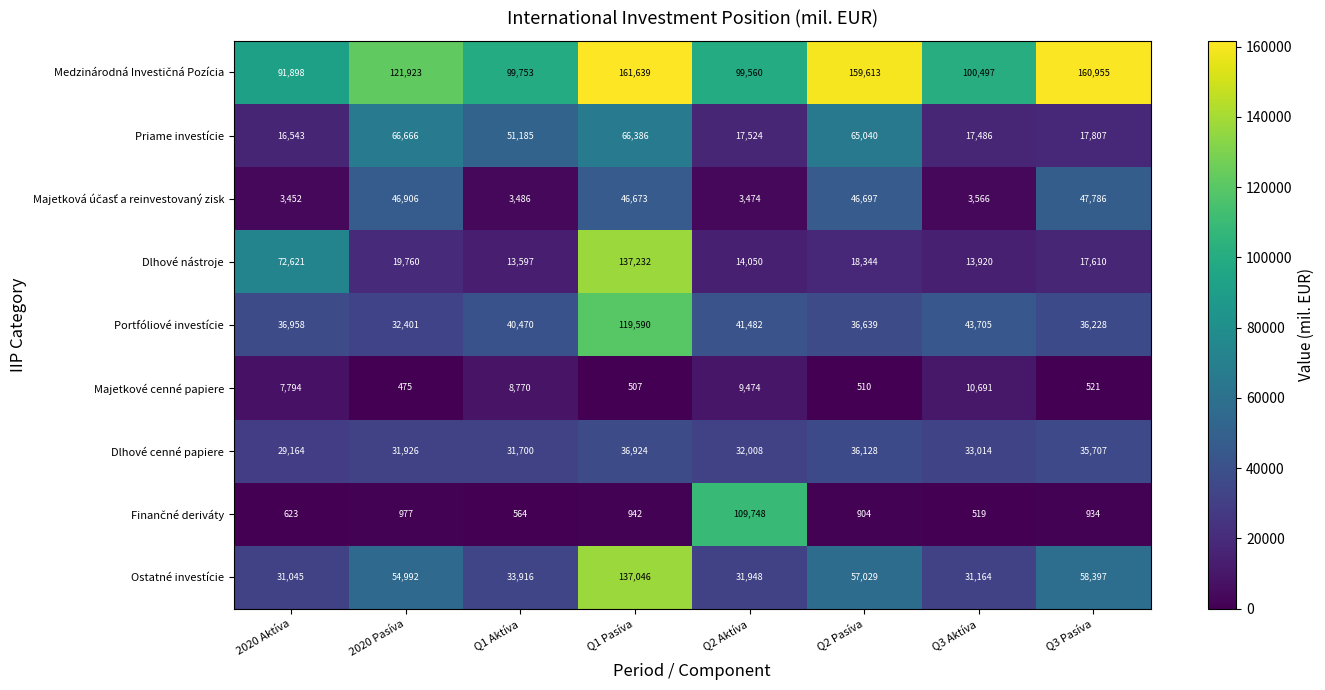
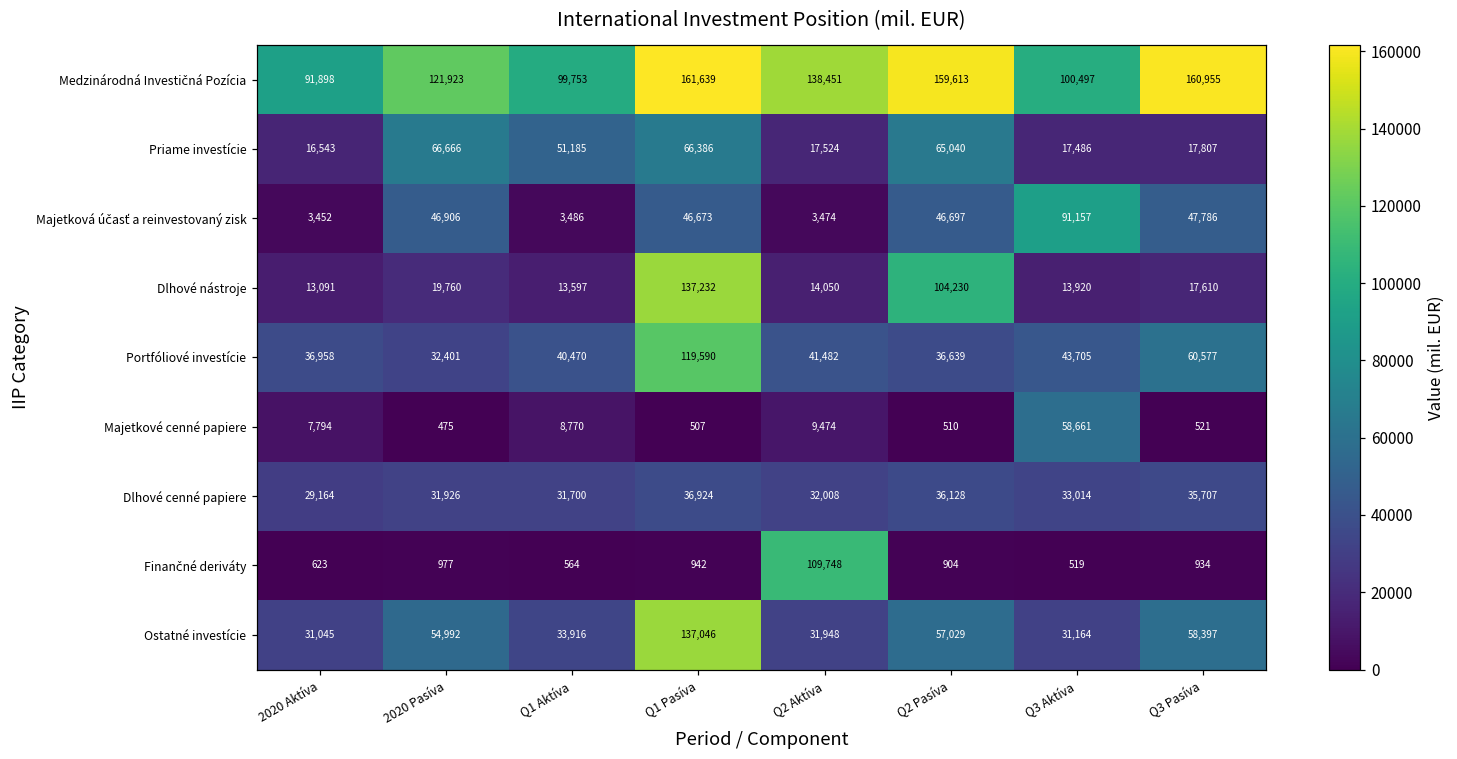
  {
    "Medzinárodná Investičná Pozícia": {
      "2020 Aktíva": "91,898",
      "2020 Pasíva": "121,923",
      "Q1 Aktíva": "99,753",
      "Q1 Pasíva": "161,639",
-     "Q2 Aktíva": "99,560",
+     "Q2 Aktíva": "138,451",
      "Q2 Pasíva": "159,613",
      "Q3 Aktíva": "100,497",
      "Q3 Pasíva": "160,955"
    },
    "Priame investície": {
      "2020 Aktíva": "16,543",
      "2020 Pasíva": "66,666",
      "Q1 Aktíva": "51,185",
      "Q1 Pasíva": "66,386",
      "Q2 Aktíva": "17,524",
      "Q2 Pasíva": "65,040",
      "Q3 Aktíva": "17,486",
      "Q3 Pasíva": "17,807"
    },
    "Majetková účasť a reinvestovaný zisk": {
      "2020 Aktíva": "3,452",
      "2020 Pasíva": "46,906",
      "Q1 Aktíva": "3,486",
      "Q1 Pasíva": "46,673",
      "Q2 Aktíva": "3,474",
      "Q2 Pasíva": "46,697",
-     "Q3 Aktíva": "3,566",
+     "Q3 Aktíva": "91,157",
      "Q3 Pasíva": "47,786"
    },
    "Dlhové nástroje": {
-     "2020 Aktíva": "72,621",
+     "2020 Aktíva": "13,091",
      "2020 Pasíva": "19,760",
      "Q1 Aktíva": "13,597",
      "Q1 Pasíva": "137,232",
      "Q2 Aktíva": "14,050",
-     "Q2 Pasíva": "18,344",
+     "Q2 Pasíva": "104,230",
      "Q3 Aktíva": "13,920",
      "Q3 Pasíva": "17,610"
    },
    "Portfóliové investície": {
      "2020 Aktíva": "36,958",
      "2020 Pasíva": "32,401",
      "Q1 Aktíva": "40,470",
      "Q1 Pasíva": "119,590",
      "Q2 Aktíva": "41,482",
      "Q2 Pasíva": "36,639",
      "Q3 Aktíva": "43,705",
-     "Q3 Pasíva": "36,228"
+     "Q3 Pasíva": "60,577"
    },
    "Majetkové cenné papiere": {
      "2020 Aktíva": "7,794",
      "2020 Pasíva": "475",
      "Q1 Aktíva": "8,770",
      "Q1 Pasíva": "507",
      "Q2 Aktíva": "9,474",
      "Q2 Pasíva": "510",
-     "Q3 Aktíva": "10,691",
+     "Q3 Aktíva": "58,661",
      "Q3 Pasíva": "521"
    },
    "Dlhové cenné papiere": {
      "2020 Aktíva": "29,164",
      "2020 Pasíva": "31,926",
      "Q1 Aktíva": "31,700",
      "Q1 Pasíva": "36,924",
      "Q2 Aktíva": "32,008",
      "Q2 Pasíva": "36,128",
      "Q3 Aktíva": "33,014",
      "Q3 Pasíva": "35,707"
    },
    "Finančné deriváty": {
      "2020 Aktíva": "623",
      "2020 Pasíva": "977",
      "Q1 Aktíva": "564",
      "Q1 Pasíva": "942",
      "Q2 Aktíva": "109,748",
      "Q2 Pasíva": "904",
      "Q3 Aktíva": "519",
      "Q3 Pasíva": "934"
    },
    "Ostatné investície": {
      "2020 Aktíva": "31,045",
      "2020 Pasíva": "54,992",
      "Q1 Aktíva": "33,916",
      "Q1 Pasíva": "137,046",
      "Q2 Aktíva": "31,948",
      "Q2 Pasíva": "57,029",
      "Q3 Aktíva": "31,164",
      "Q3 Pasíva": "58,397"
    }
  }
